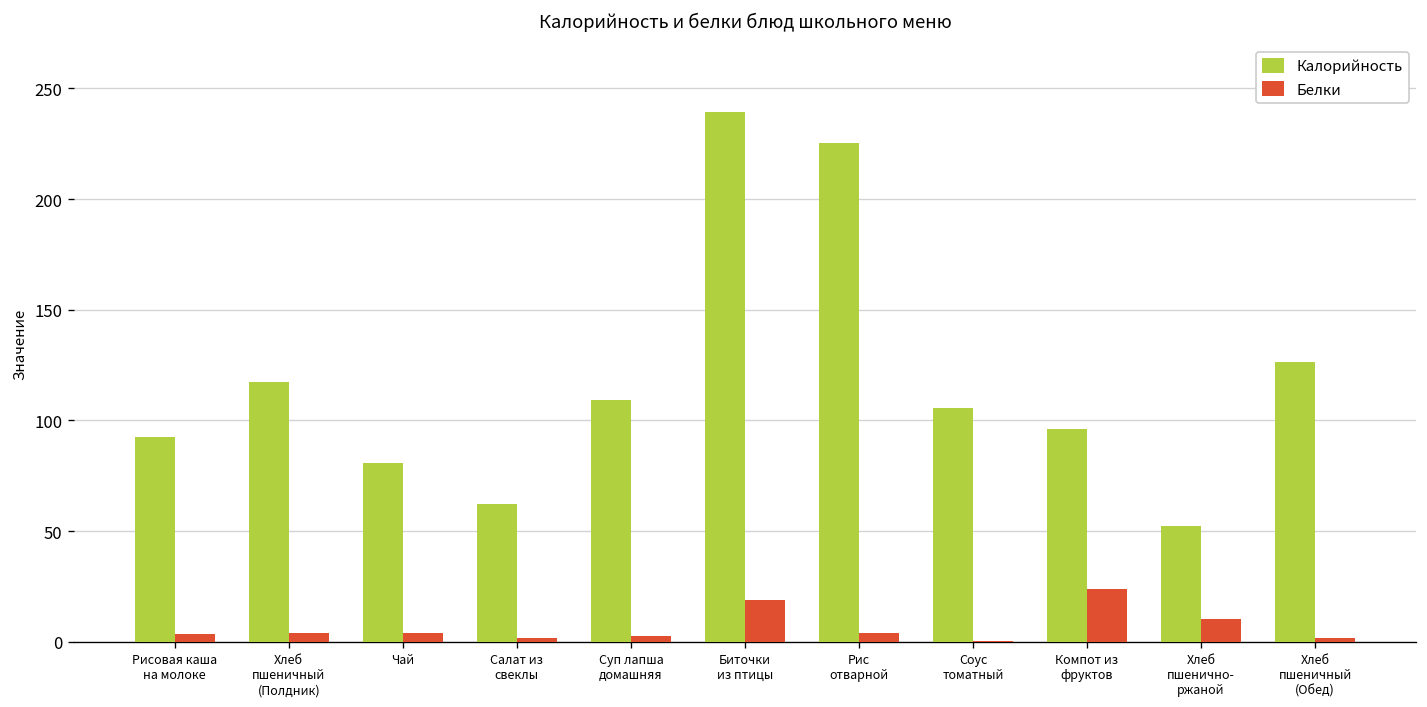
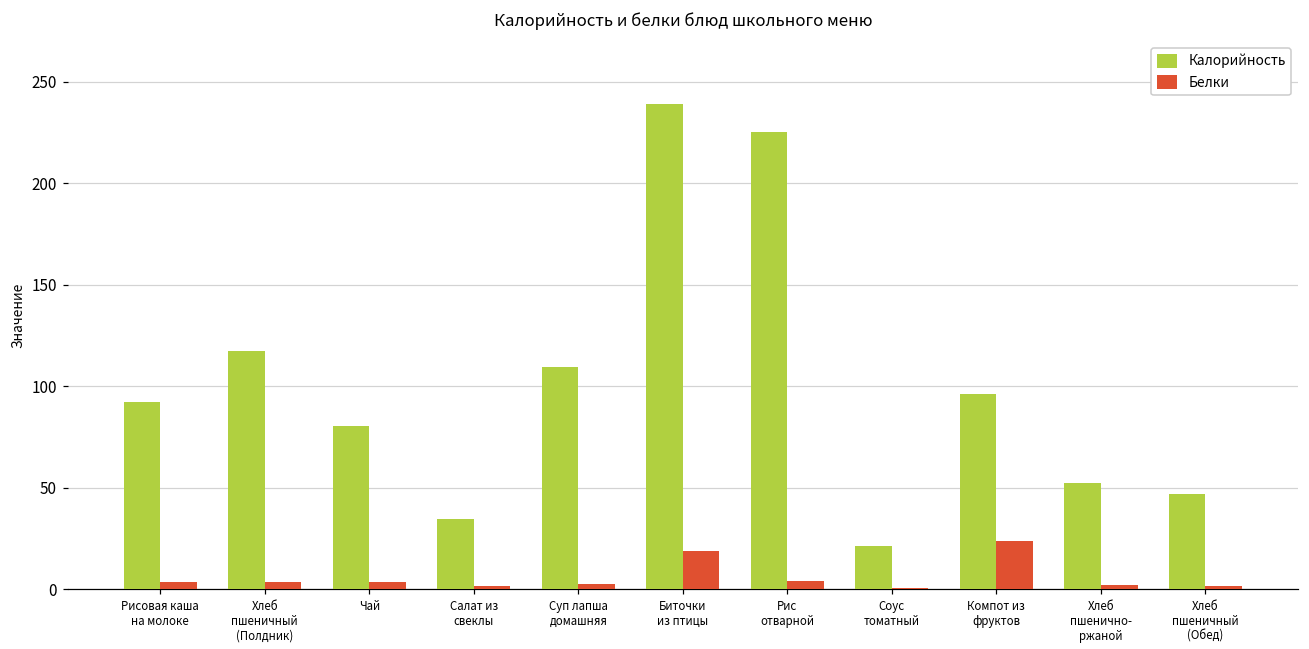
  {
    "Калорийность": {
      "Рисовая каша на молоке": 92,
      "Хлеб пшеничный (Полдник)": 118,
      "Чай": 81,
-     "Салат из свеклы": 62,
+     "Салат из свеклы": 35,
      "Суп лапша домашняя": 109,
      "Биточки из птицы": 239,
      "Рис отварной": 225,
-     "Соус томатный": 106,
+     "Соус томатный": 22,
      "Компот из фруктов": 96,
      "Хлеб пшенично- ржаной": 52,
-     "Хлеб пшеничный (Обед)": 126
+     "Хлеб пшеничный (Обед)": 47
    },
    "Белки": {
      "Рисовая каша на молоке": 3,
      "Хлеб пшеничный (Полдник)": 4,
      "Чай": 4,
      "Салат из свеклы": 2,
      "Суп лапша домашняя": 3,
      "Биточки из птицы": 19,
      "Рис отварной": 4,
      "Компот из фруктов": 24,
-     "Хлеб пшенично- ржаной": 10,
+     "Хлеб пшенично- ржаной": 2,
      "Хлеб пшеничный (Обед)": 2
    }
  }
